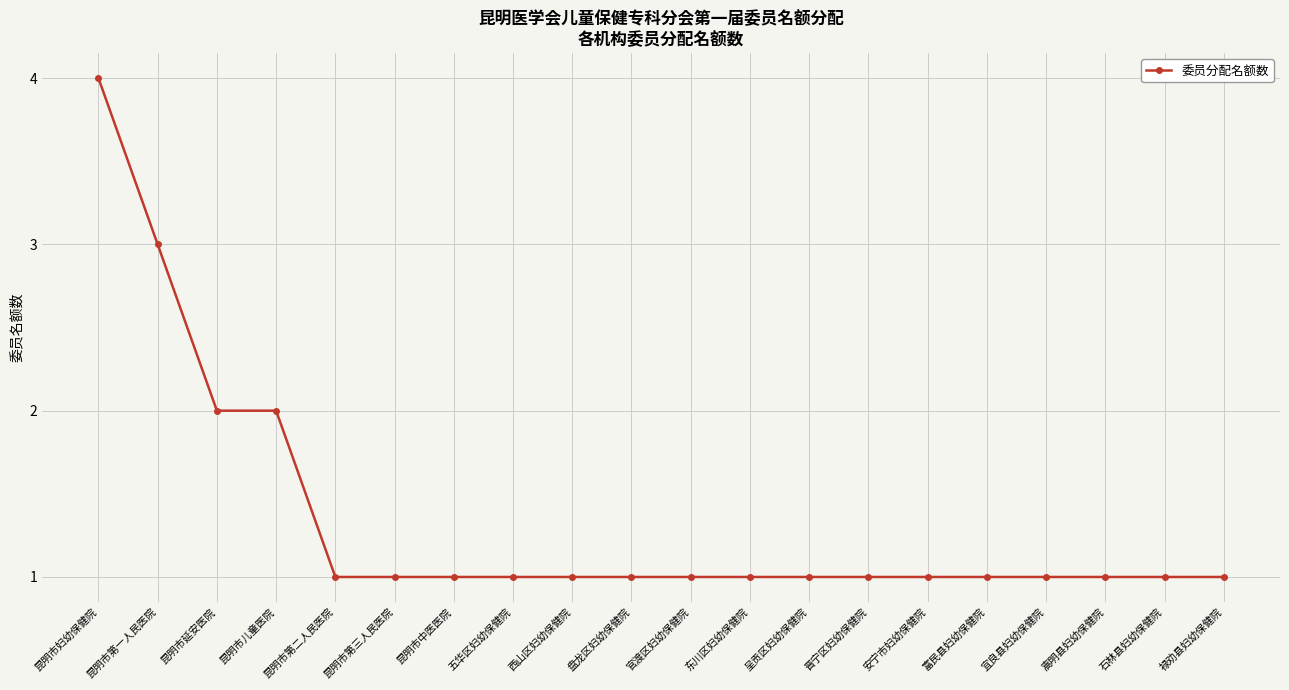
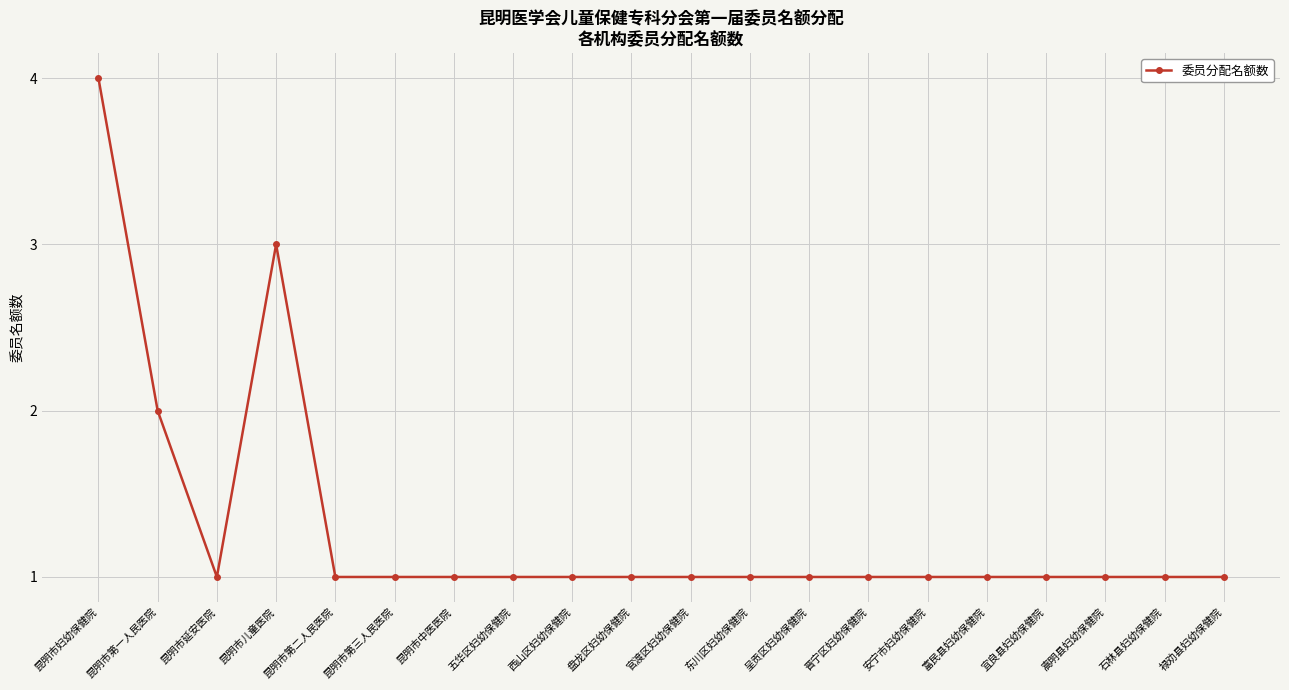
  {
    "昆明市妇幼保健院": 4,
-   "昆明市第一人民医院": 3,
-   "昆明市延安医院": 2,
-   "昆明市儿童医院": 2,
+   "昆明市第一人民医院": 2,
+   "昆明市延安医院": 1,
+   "昆明市儿童医院": 3,
    "昆明市第二人民医院": 1,
    "昆明市第三人民医院": 1,
    "昆明市中医医院": 1,
    "五华区妇幼保健院": 1,
    "西山区妇幼保健院": 1,
    "盘龙区妇幼保健院": 1,
    "官渡区妇幼保健院": 1,
    "东川区妇幼保健院": 1,
    "呈贡区妇幼保健院": 1,
    "晋宁区妇幼保健院": 1,
    "安宁市妇幼保健院": 1,
    "富民县妇幼保健院": 1,
    "宜良县妇幼保健院": 1,
    "嵩明县妇幼保健院": 1,
    "石林县妇幼保健院": 1,
    "禄劝县妇幼保健院": 1
  }
